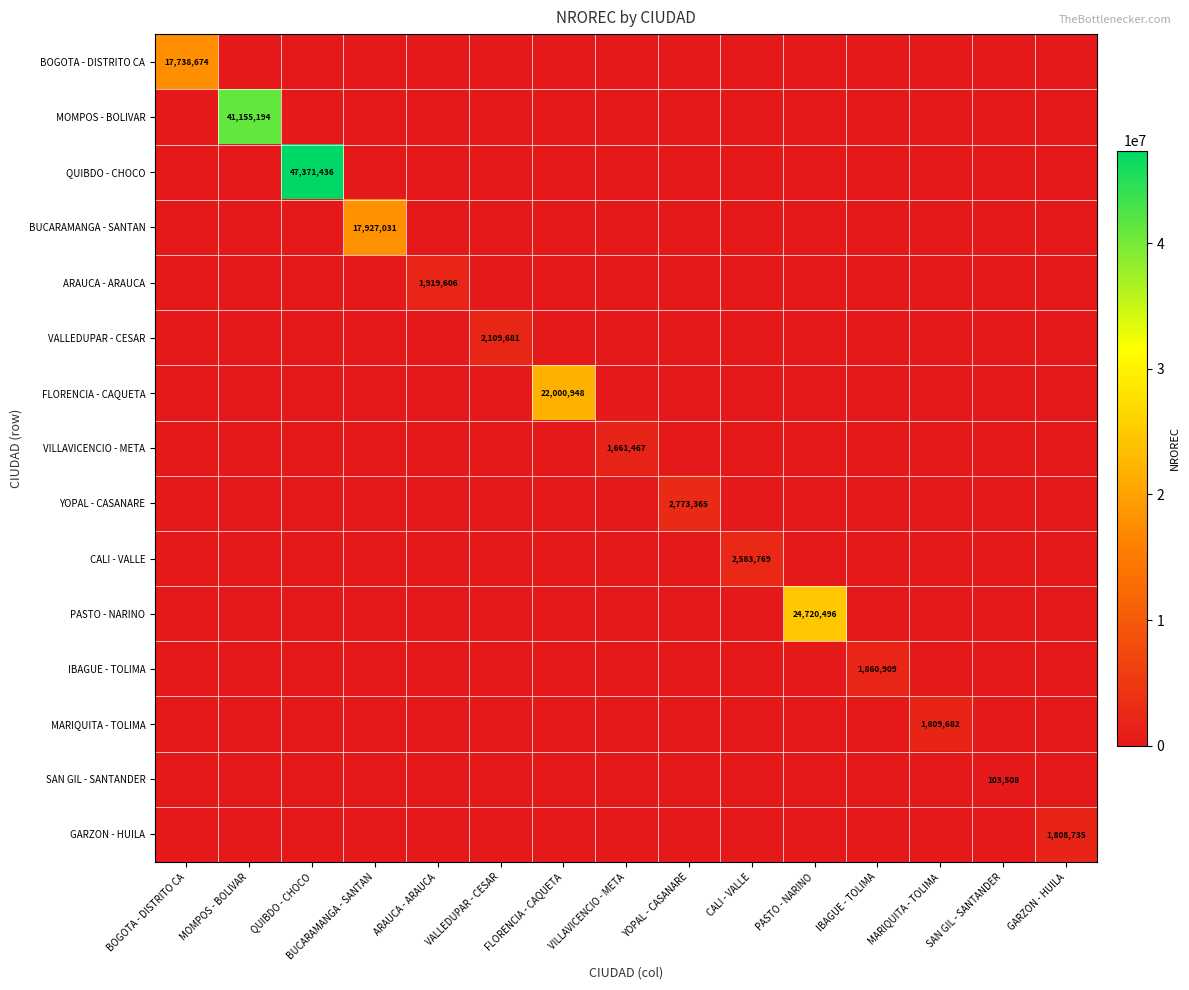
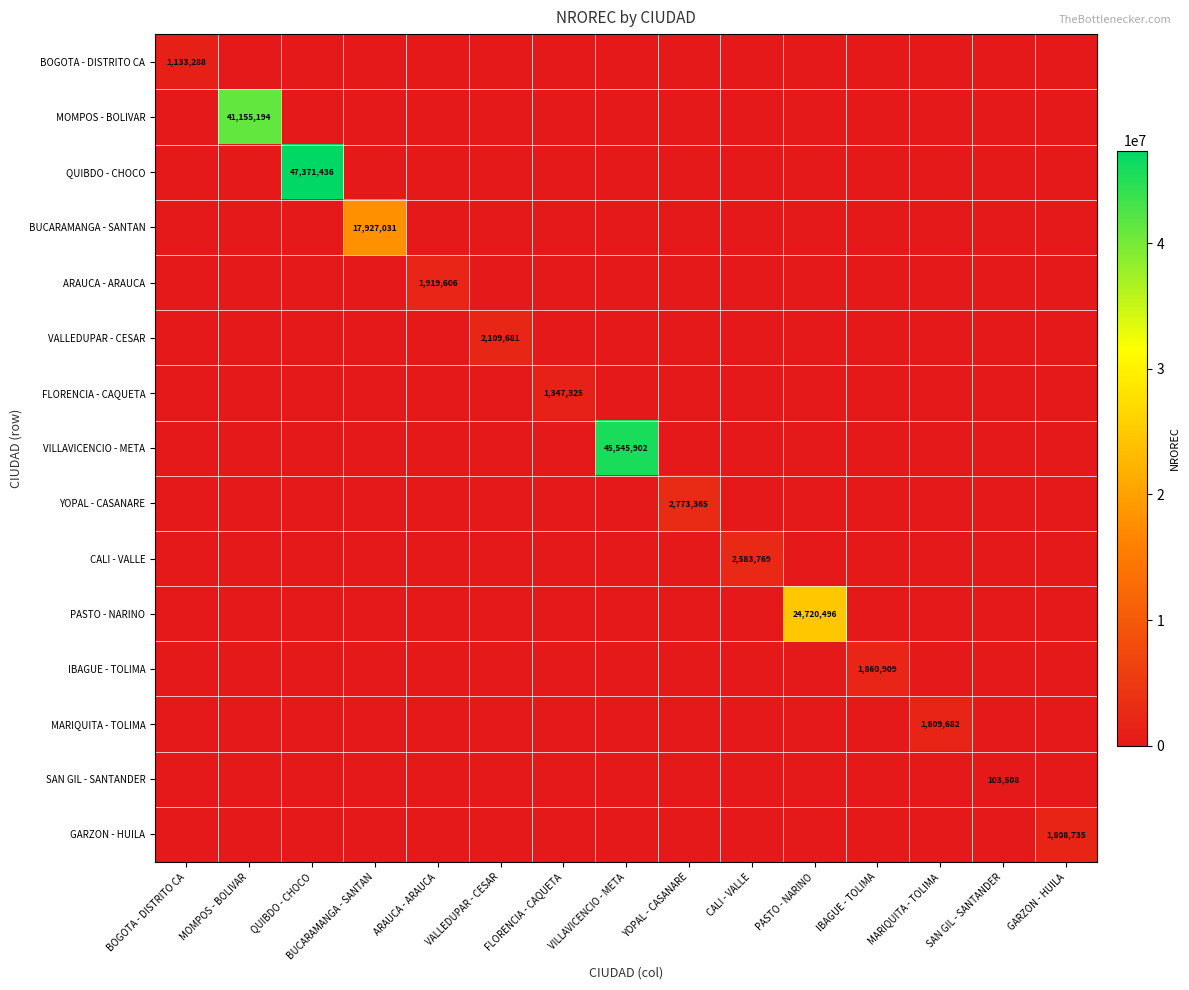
  {
    "BOGOTA - DISTRITO CA": {
-     "BOGOTA - DISTRITO CA": "17,738,674"
+     "BOGOTA - DISTRITO CA": "1,133,288"
    },
    "MOMPOS - BOLIVAR": {
      "MOMPOS - BOLIVAR": "41,155,194"
    },
    "QUIBDO - CHOCO": {
      "QUIBDO - CHOCO": "47,371,436"
    },
    "BUCARAMANGA - SANTAN": {
      "BUCARAMANGA - SANTAN": "17,927,031"
    },
    "ARAUCA - ARAUCA": {
      "ARAUCA - ARAUCA": "1,919,606"
    },
    "VALLEDUPAR - CESAR": {
      "VALLEDUPAR - CESAR": "2,109,681"
    },
    "FLORENCIA - CAQUETA": {
-     "FLORENCIA - CAQUETA": "22,000,948"
+     "FLORENCIA - CAQUETA": "1,347,325"
    },
    "VILLAVICENCIO - META": {
-     "VILLAVICENCIO - META": "1,661,467"
+     "VILLAVICENCIO - META": "45,545,902"
    },
    "YOPAL - CASANARE": {
      "YOPAL - CASANARE": "2,773,365"
    },
    "CALI - VALLE": {
      "CALI - VALLE": "2,583,769"
    },
    "PASTO - NARINO": {
      "PASTO - NARINO": "24,720,496"
    },
    "IBAGUE - TOLIMA": {
      "IBAGUE - TOLIMA": "1,860,909"
    },
    "MARIQUITA - TOLIMA": {
      "MARIQUITA - TOLIMA": "1,809,682"
    },
    "SAN GIL - SANTANDER": {
      "SAN GIL - SANTANDER": "103,508"
    },
    "GARZON - HUILA": {
      "GARZON - HUILA": "1,808,735"
    }
  }
